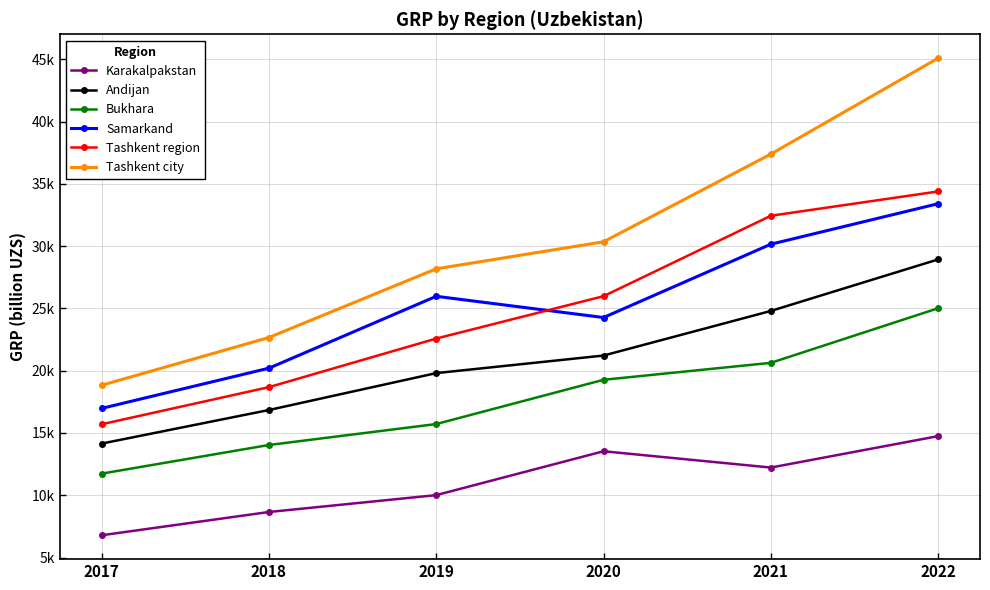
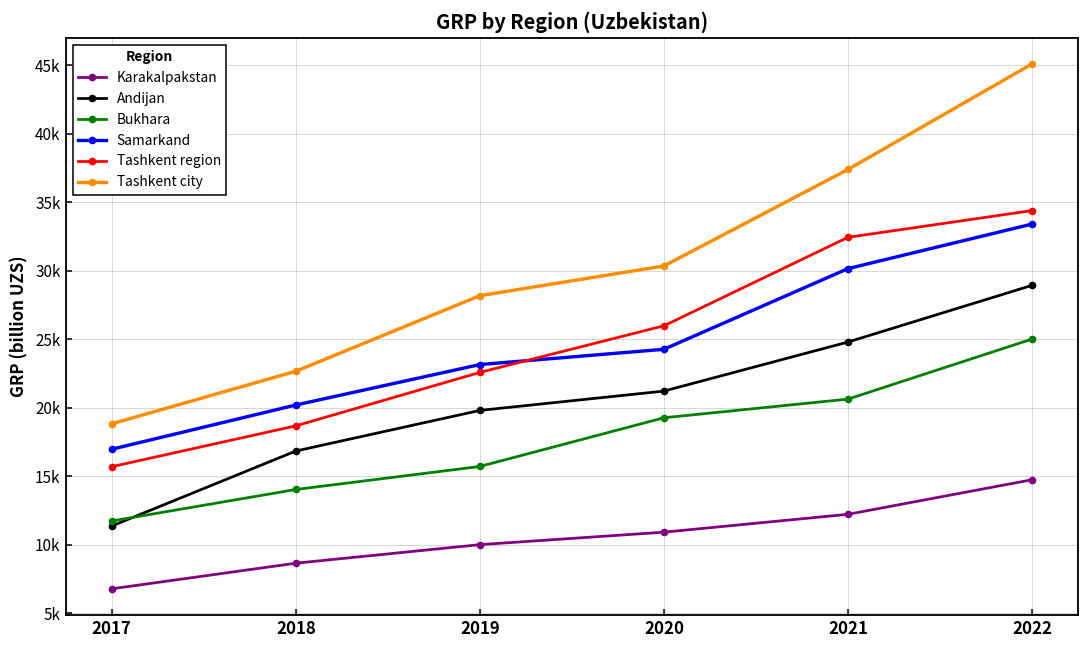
  {
    "Karakalpakstan": {
      "2017": 6800,
      "2018": 8700,
      "2019": 10000,
-     "2020": 13500,
+     "2020": 10900,
      "2021": 12200,
      "2022": 14700
    },
    "Andijan": {
-     "2017": 14100,
+     "2017": 11400,
      "2018": 16800,
      "2019": 19800,
      "2020": 21200,
      "2021": 24800,
      "2022": 28900
    },
    "Bukhara": {
      "2017": 11700,
      "2018": 14000,
      "2019": 15700,
      "2020": 19300,
      "2021": 20600,
      "2022": 25000
    },
    "Samarkand": {
      "2017": 17000,
      "2018": 20200,
-     "2019": 26000,
+     "2019": 23200,
      "2020": 24300,
      "2021": 30200,
      "2022": 33400
    },
    "Tashkent region": {
      "2017": 15700,
      "2018": 18700,
      "2019": 22600,
      "2020": 26000,
      "2021": 32400,
      "2022": 34400
    },
    "Tashkent city": {
      "2017": 18800,
      "2018": 22700,
      "2019": 28200,
      "2020": 30400,
      "2021": 37400,
      "2022": 45100
    }
  }
